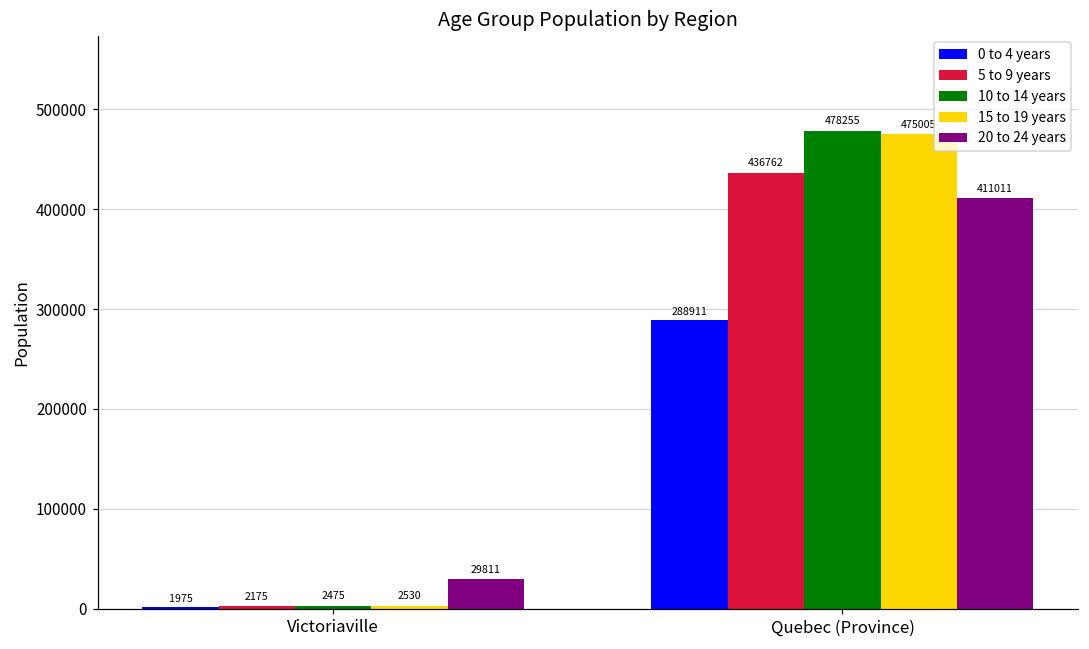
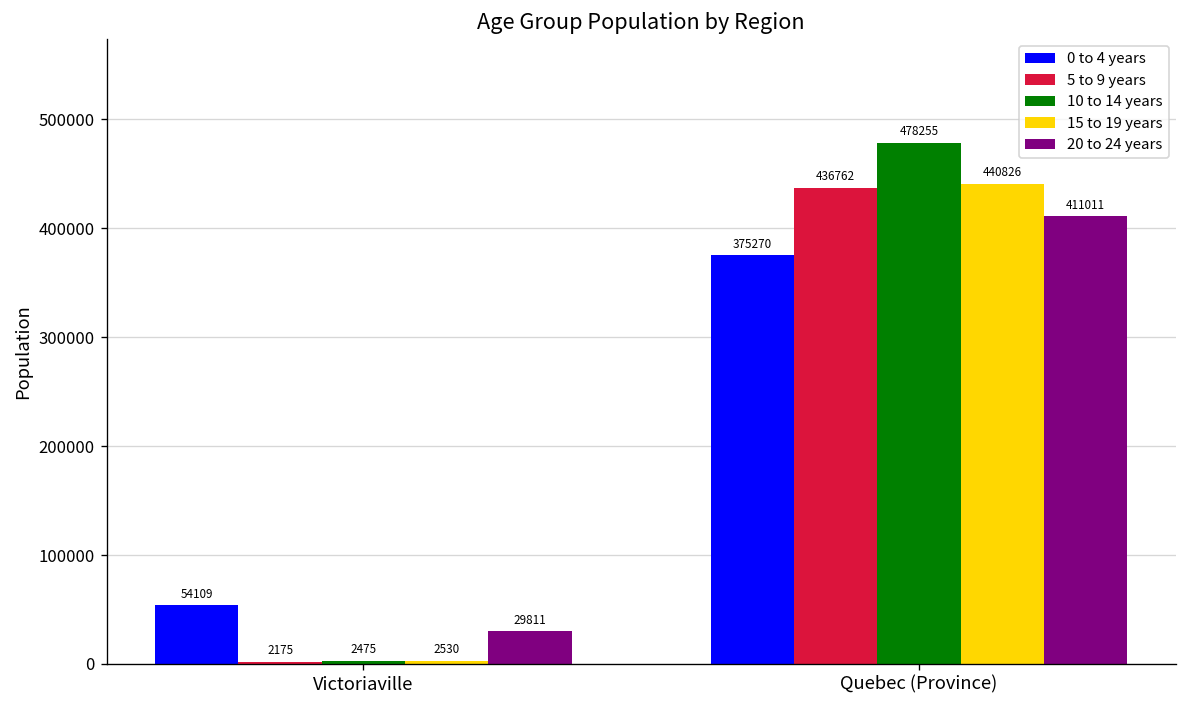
  {
    "0 to 4 years": {
-     "Victoriaville": 1975,
-     "Quebec (Province)": 288911
+     "Victoriaville": 54109,
+     "Quebec (Province)": 375270
    },
    "5 to 9 years": {
      "Victoriaville": 2175,
      "Quebec (Province)": 436762
    },
    "10 to 14 years": {
      "Victoriaville": 2475,
      "Quebec (Province)": 478255
    },
    "15 to 19 years": {
      "Victoriaville": 2530,
-     "Quebec (Province)": 475005
+     "Quebec (Province)": 440826
    },
    "20 to 24 years": {
      "Victoriaville": 29811,
      "Quebec (Province)": 411011
    }
  }
